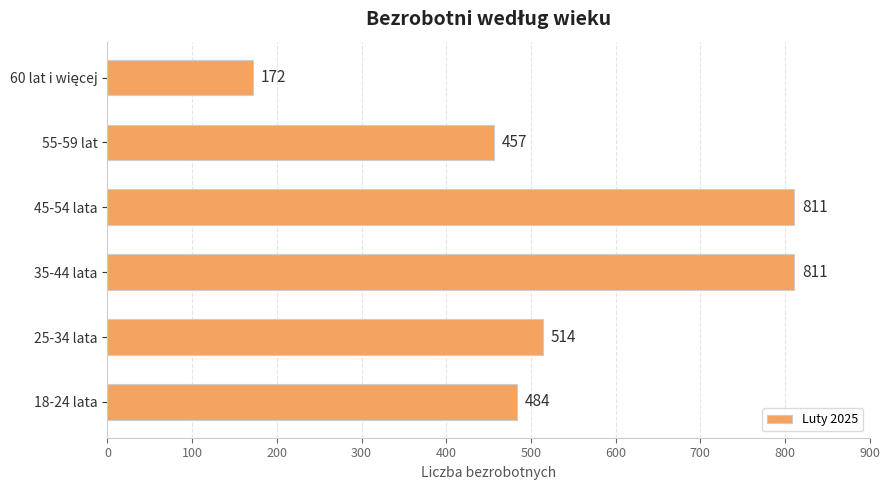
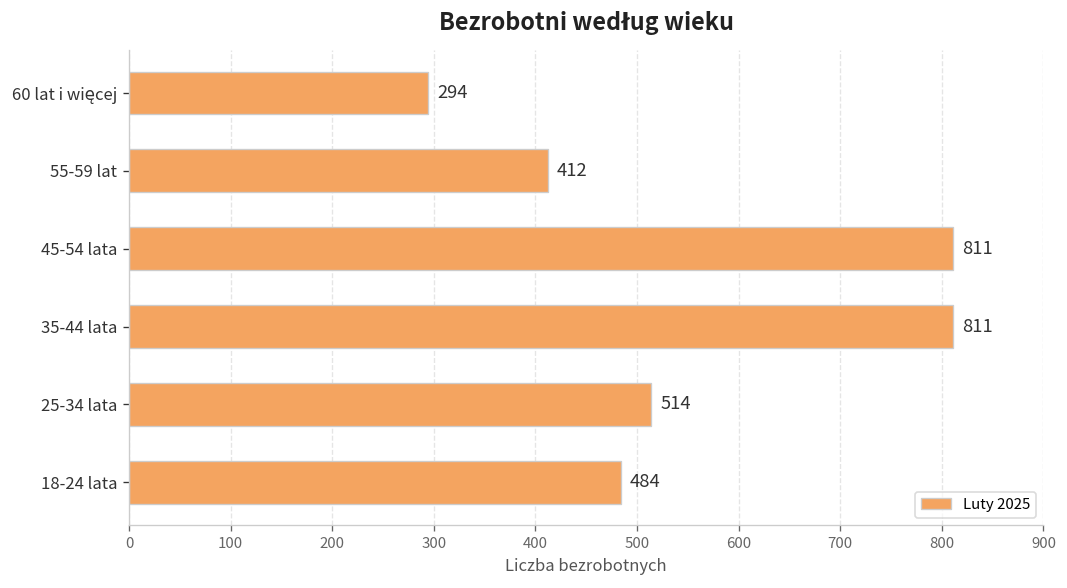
  {
-   "60 lat i więcej": 172,
-   "55-59 lat": 457,
+   "60 lat i więcej": 294,
+   "55-59 lat": 412,
    "45-54 lata": 811,
    "35-44 lata": 811,
    "25-34 lata": 514,
    "18-24 lata": 484
  }
